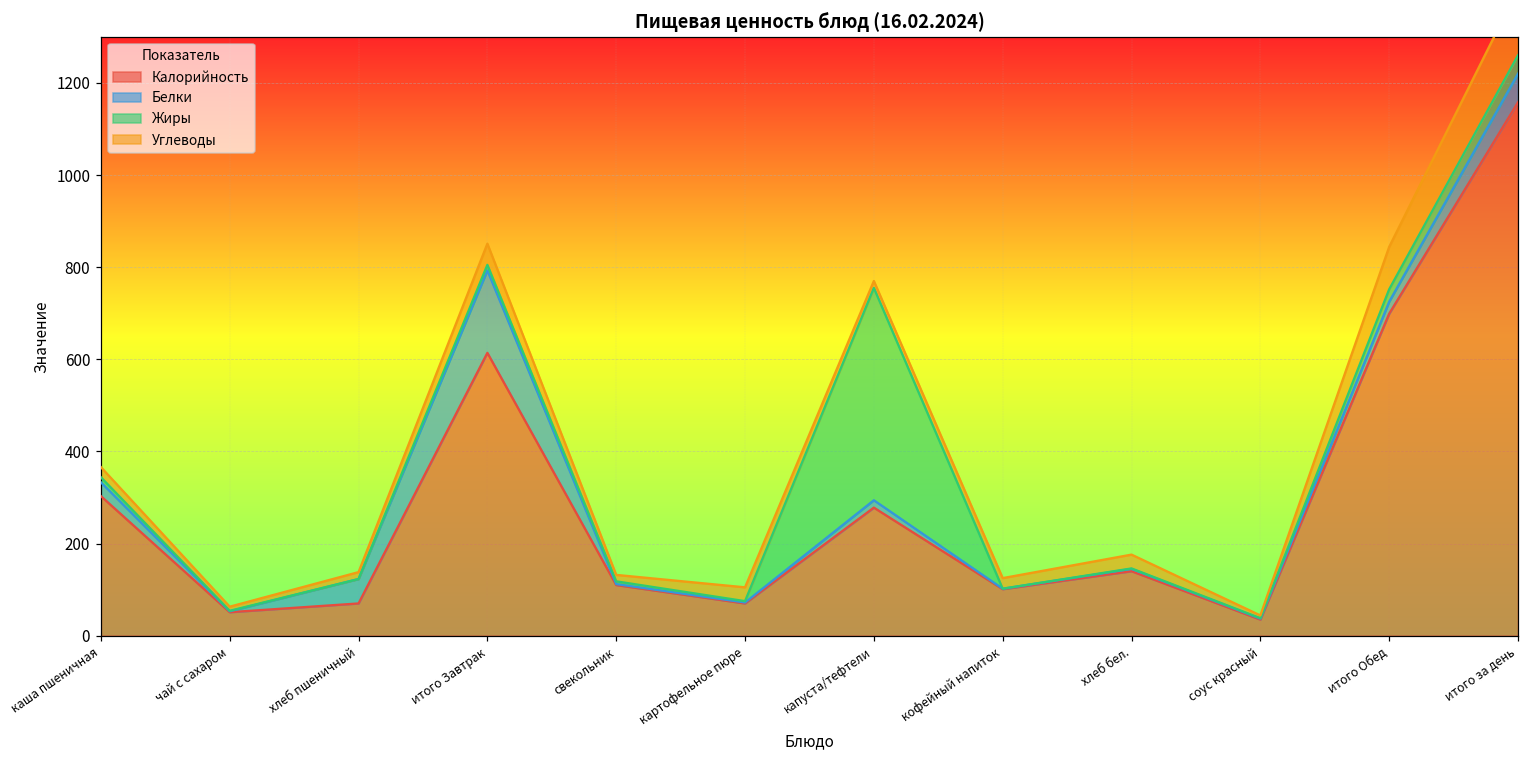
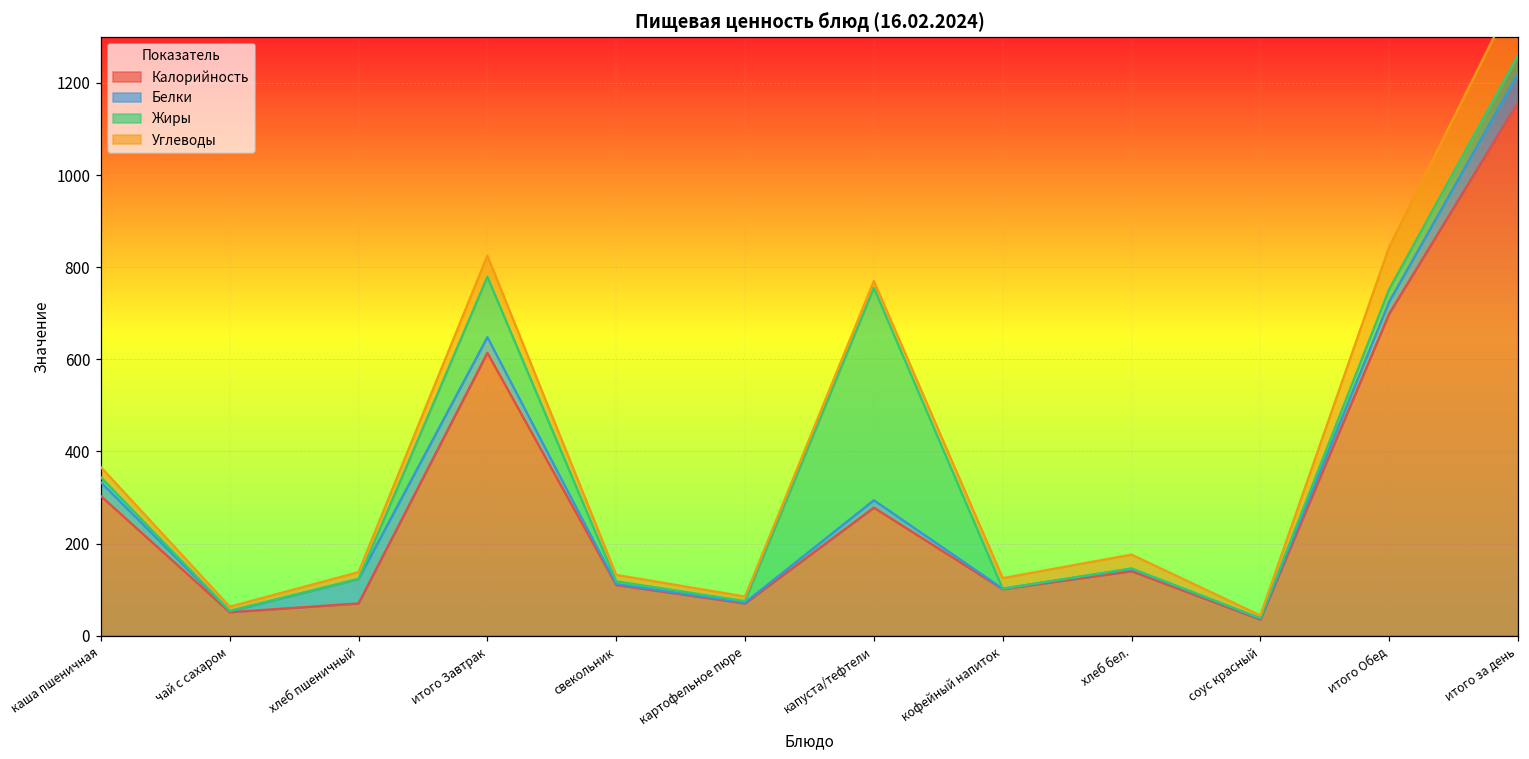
  {
    "Калорийность": {
      "каша пшеничная": 300,
      "хлеб пшеничный": 70,
      "итого Завтрак": 610,
      "капуста/тефтели": 280,
      "итого Обед": 700,
      "итого за день": 1160
    },
    "Белки": {
      "каша пшеничная": 30,
-     "итого Завтрак": 180,
+     "итого Завтрак": 30,
      "капуста/тефтели": 20,
      "итого Обед": 30,
      "итого за день": 60
    },
    "Жиры": {
      "каша пшеничная": 10,
-     "итого Завтрак": 10,
+     "итого Завтрак": 130,
      "капуста/тефтели": 460,
      "итого Обед": 30,
      "итого за день": 40
    },
    "Углеводы": {
      "каша пшеничная": 20,
      "чай с сахаром": 10,
      "хлеб пшеничный": 20,
      "итого Завтрак": 50,
      "свекольник": 10,
-     "картофельное пюре": 30,
+     "картофельное пюре": 10,
      "капуста/тефтели": 20,
      "кофейный напиток": 20,
      "хлеб бел.": 30,
      "итого Обед": 90
    }
  }
